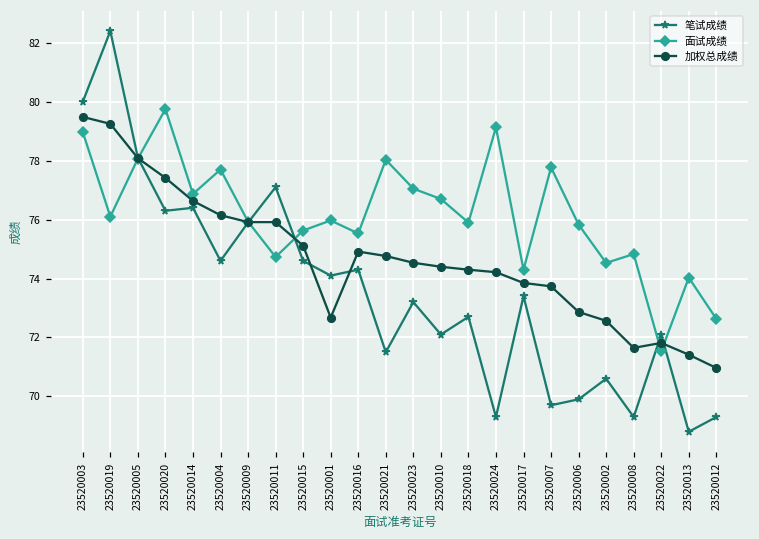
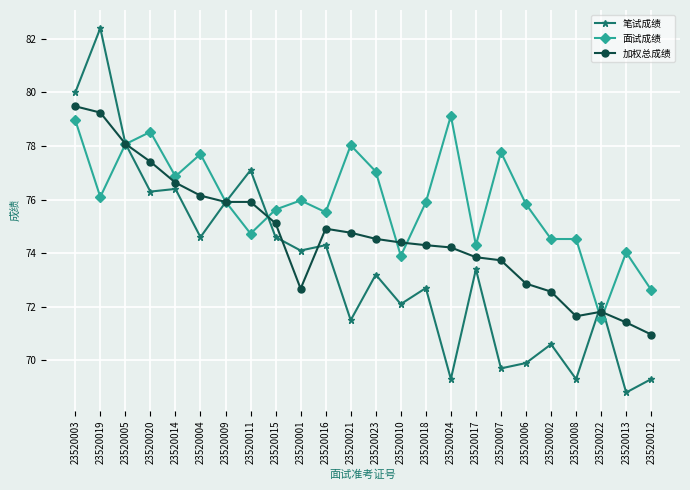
  {
    "笔试成绩": {
      "23520003": 80.0,
      "23520019": 82.4,
      "23520020": 76.3,
      "23520014": 76.4,
      "23520004": 74.6,
      "23520011": 77.1,
      "23520015": 74.6,
      "23520001": 74.1,
      "23520016": 74.3,
      "23520021": 71.5,
      "23520023": 73.2,
      "23520010": 72.1,
      "23520018": 72.7,
      "23520024": 69.3,
      "23520017": 73.4,
      "23520007": 69.7,
      "23520006": 69.9,
      "23520002": 70.6,
      "23520008": 69.3,
      "23520022": 72.1,
      "23520013": 68.8,
      "23520012": 69.3
    },
    "面试成绩": {
      "23520003": 79.0,
      "23520019": 76.1,
-     "23520020": 79.8,
+     "23520020": 78.5,
      "23520014": 76.9,
      "23520004": 77.7,
      "23520011": 74.7,
      "23520015": 75.6,
      "23520001": 76.0,
      "23520016": 75.5,
      "23520021": 78.0,
      "23520023": 77.1,
-     "23520010": 76.7,
+     "23520010": 73.9,
      "23520018": 75.9,
      "23520024": 79.1,
      "23520017": 74.3,
      "23520007": 77.8,
      "23520006": 75.8,
      "23520002": 74.5,
-     "23520008": 74.8,
+     "23520008": 74.5,
      "23520022": 71.5,
      "23520013": 74.0,
      "23520012": 72.6
    },
    "加权总成绩": {
      "23520003": 79.5,
      "23520019": 79.3,
      "23520020": 77.4,
      "23520014": 76.6,
      "23520004": 76.2,
      "23520011": 75.9,
      "23520015": 75.1,
      "23520001": 72.7,
      "23520016": 74.9,
      "23520021": 74.8,
      "23520023": 74.5,
      "23520010": 74.4,
      "23520018": 74.3,
      "23520024": 74.2,
      "23520017": 73.9,
      "23520007": 73.7,
      "23520006": 72.9,
      "23520002": 72.6,
      "23520008": 71.6,
      "23520022": 71.8,
      "23520013": 71.4,
      "23520012": 71.0
    }
  }
